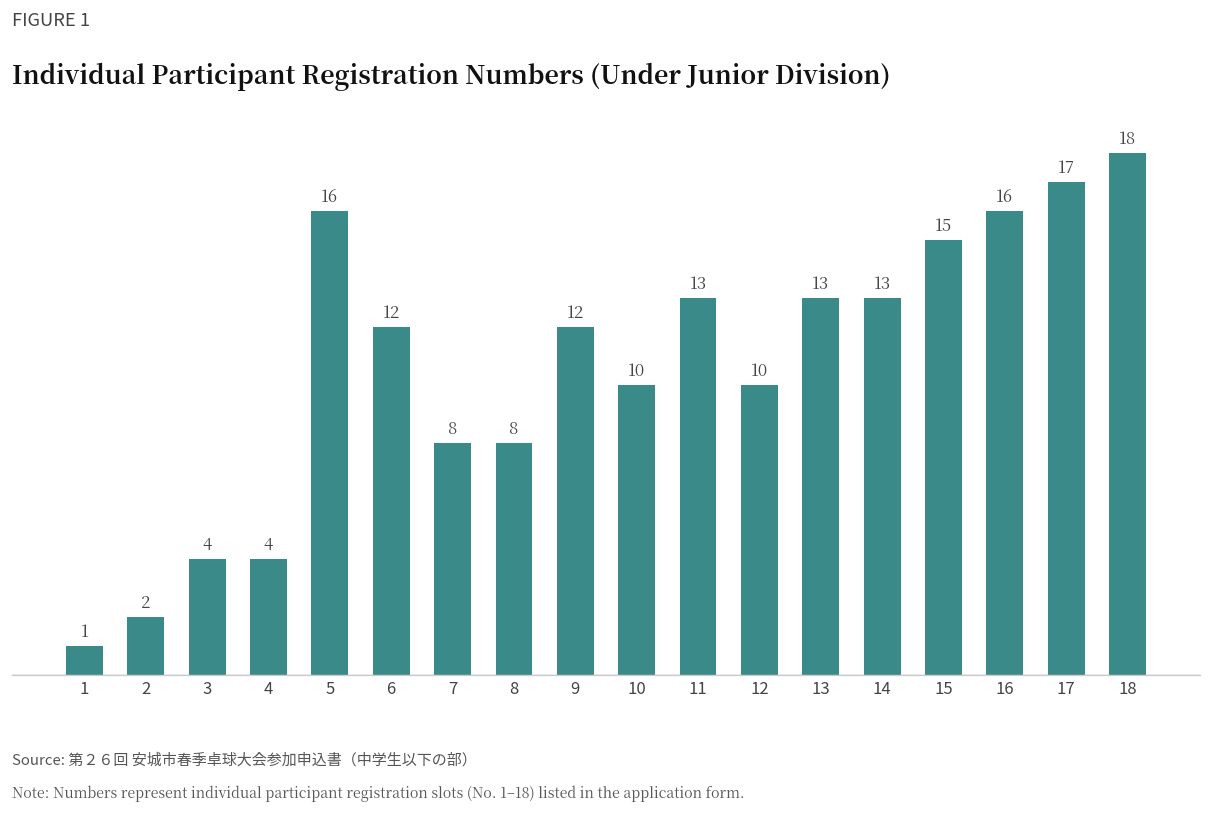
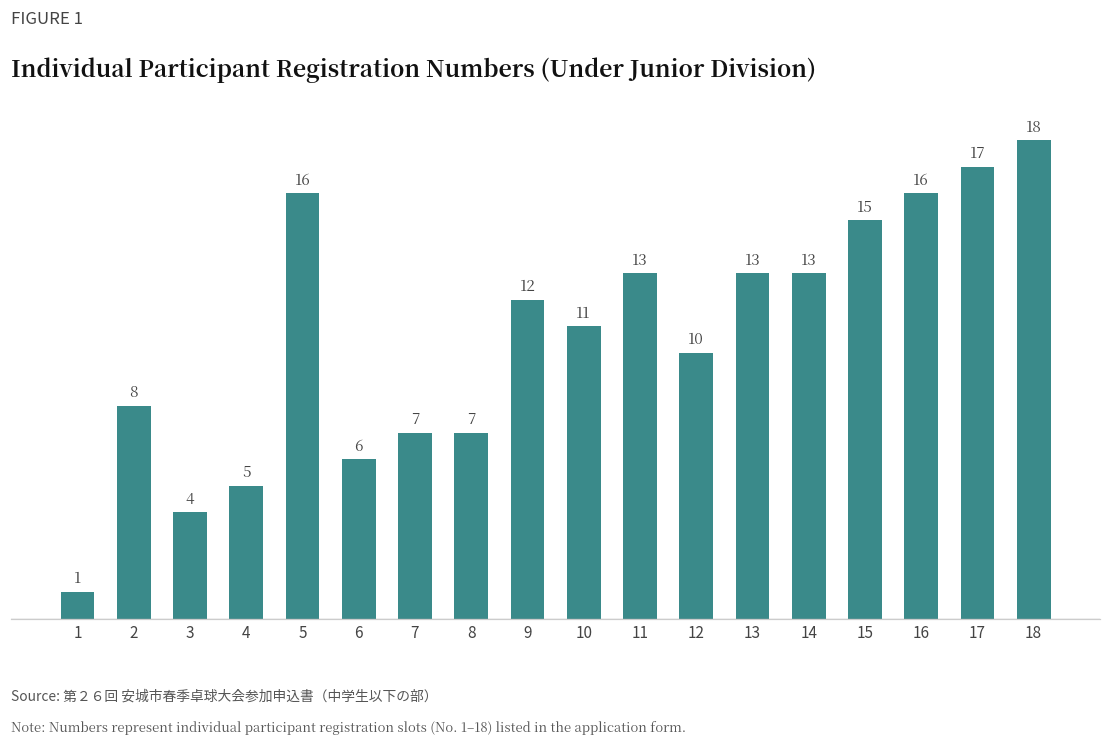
  {
    "1": 1,
-   "2": 2,
+   "2": 8,
    "3": 4,
-   "4": 4,
+   "4": 5,
    "5": 16,
-   "6": 12,
-   "7": 8,
-   "8": 8,
+   "6": 6,
+   "7": 7,
+   "8": 7,
    "9": 12,
-   "10": 10,
+   "10": 11,
    "11": 13,
    "12": 10,
    "13": 13,
    "14": 13,
    "15": 15,
    "16": 16,
    "17": 17,
    "18": 18
  }
